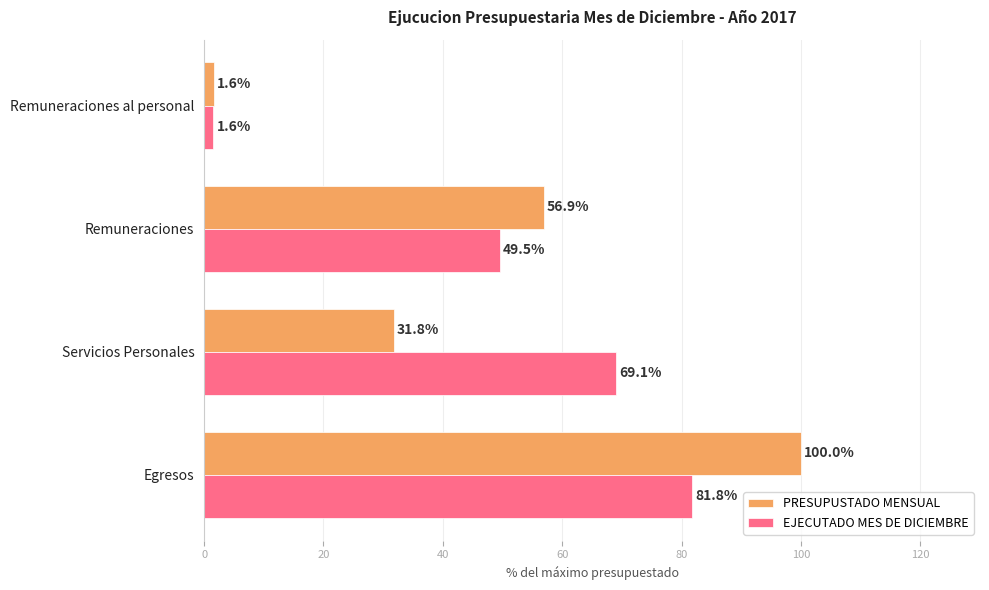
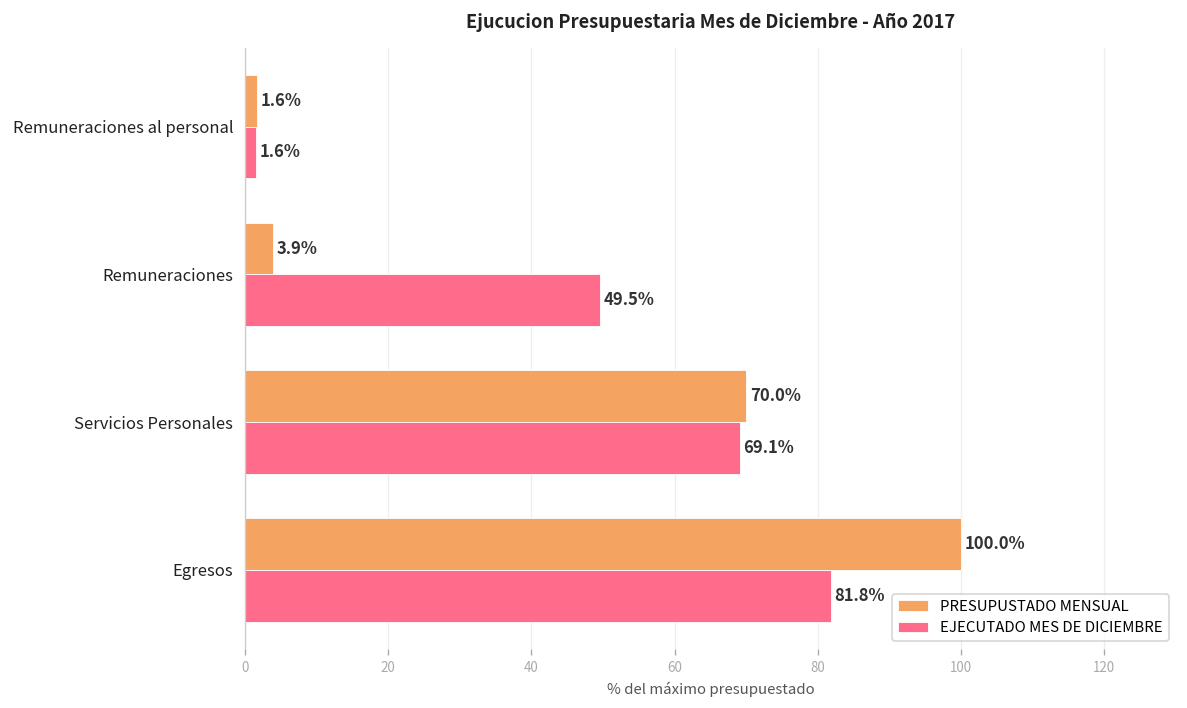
  {
    "PRESUPUSTADO MENSUAL": {
      "Remuneraciones al personal": "1.6%",
-     "Remuneraciones": "56.9%",
-     "Servicios Personales": "31.8%",
+     "Remuneraciones": "3.9%",
+     "Servicios Personales": "70.0%",
      "Egresos": "100.0%"
    },
    "EJECUTADO MES DE DICIEMBRE": {
      "Remuneraciones al personal": "1.6%",
      "Remuneraciones": "49.5%",
      "Servicios Personales": "69.1%",
      "Egresos": "81.8%"
    }
  }
